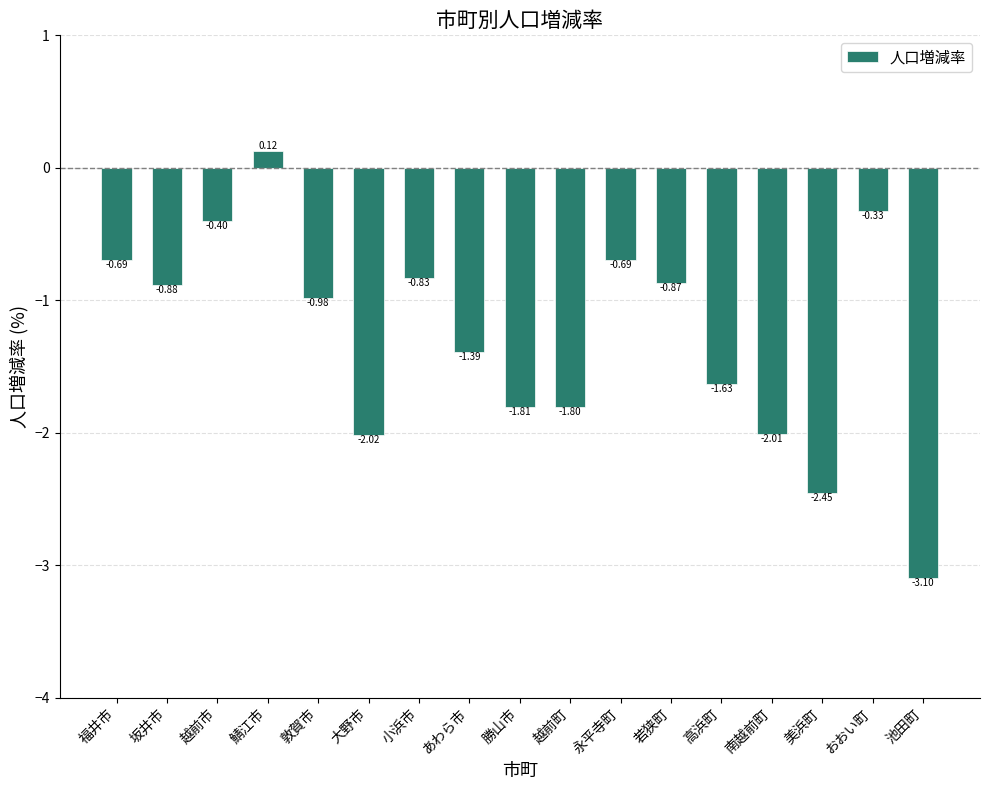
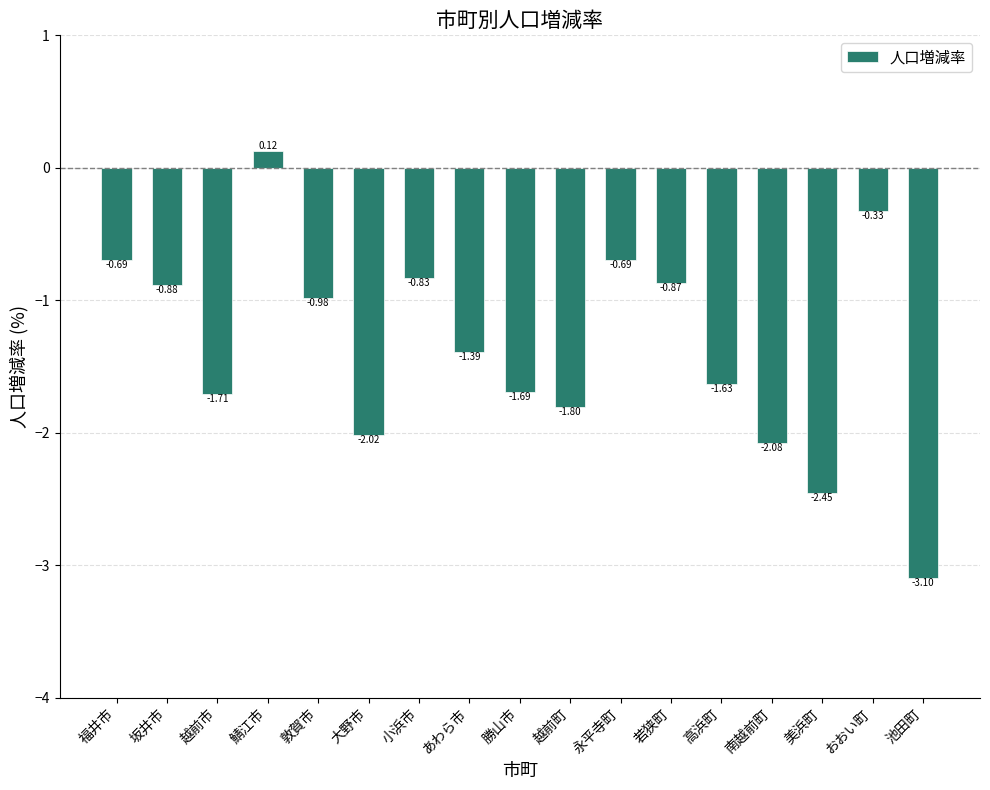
  {
    "福井市": -0.69,
    "坂井市": -0.88,
-   "越前市": -0.40,
+   "越前市": -1.71,
    "鯖江市": 0.12,
    "敦賀市": -0.98,
    "大野市": -2.02,
    "小浜市": -0.83,
    "あわら市": -1.39,
-   "勝山市": -1.81,
+   "勝山市": -1.69,
    "越前町": -1.80,
    "永平寺町": -0.69,
    "若狭町": -0.87,
    "高浜町": -1.63,
-   "南越前町": -2.01,
+   "南越前町": -2.08,
    "美浜町": -2.45,
    "おおい町": -0.33,
    "池田町": -3.10
  }
